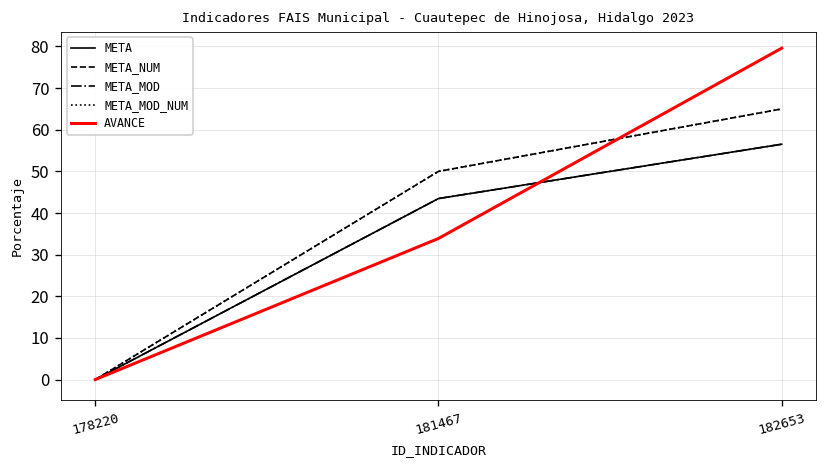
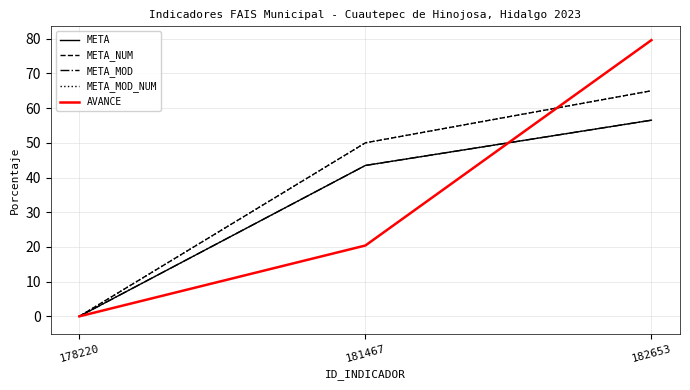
  {
    "AVANCE": {
-     "181467": 34,
+     "181467": 20,
      "182653": 80
    }
  }
